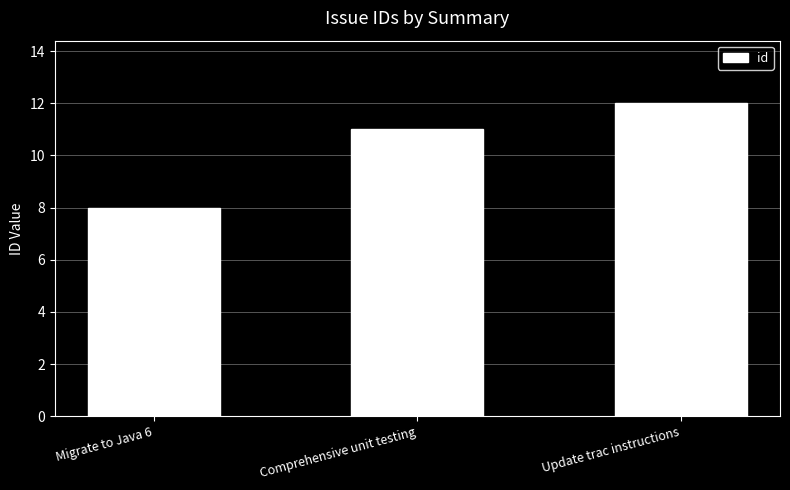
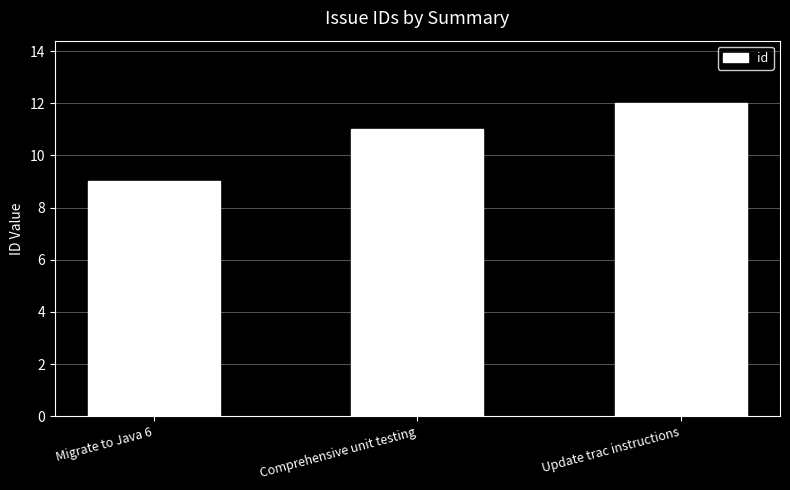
  {
-   "Migrate to Java 6": 8,
+   "Migrate to Java 6": 9,
    "Comprehensive unit testing": 11,
    "Update trac instructions": 12
  }
